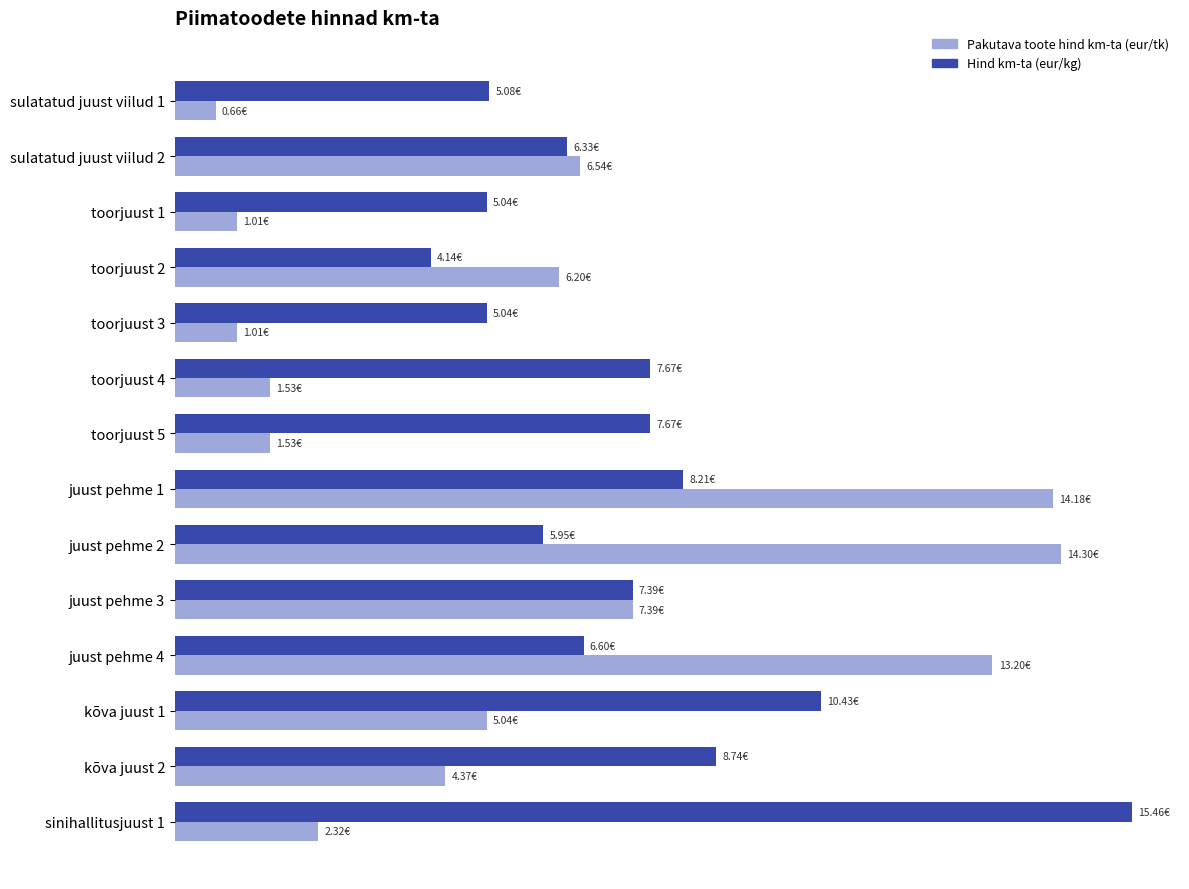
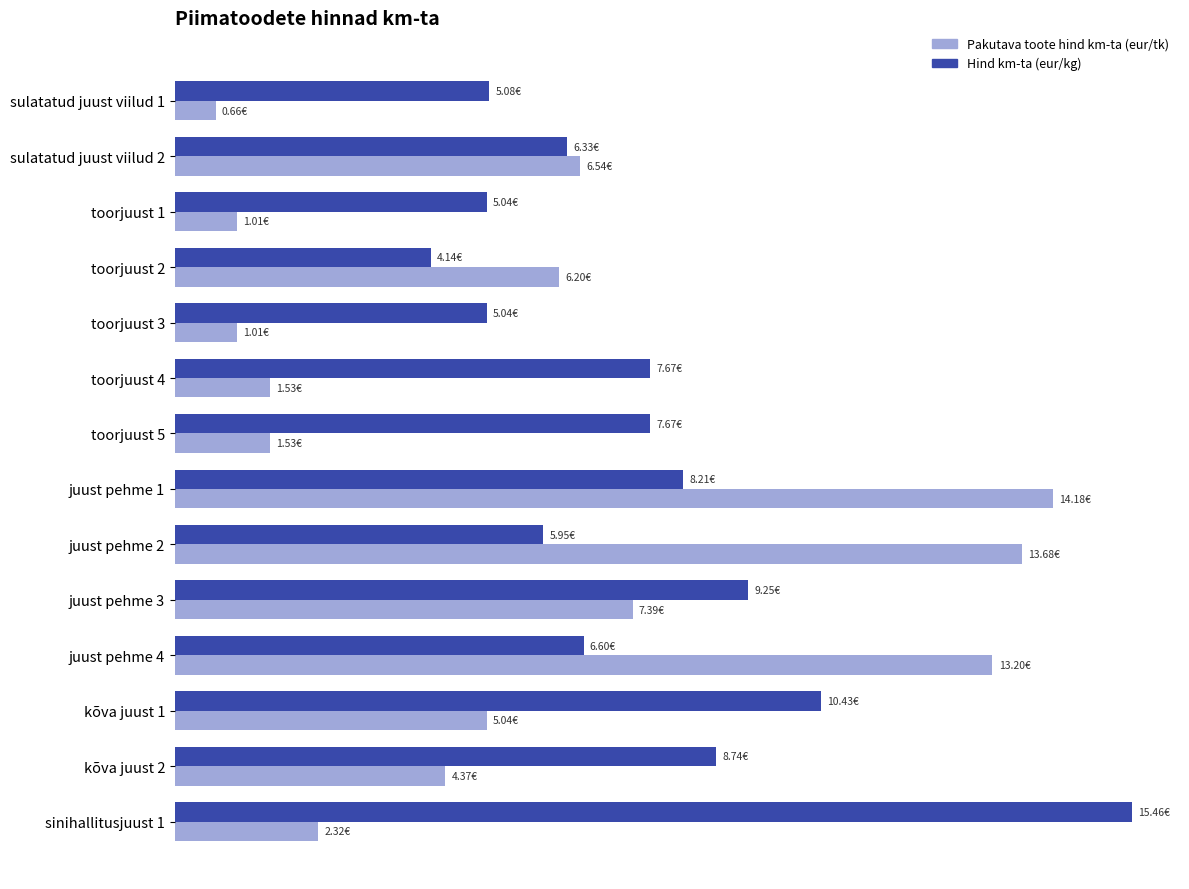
  {
    "Pakutava toote hind km-ta (eur/tk)": {
      "sulatatud juust viilud 1": "0.66€",
      "sulatatud juust viilud 2": "6.54€",
      "toorjuust 1": "1.01€",
      "toorjuust 2": "6.20€",
      "toorjuust 3": "1.01€",
      "toorjuust 4": "1.53€",
      "toorjuust 5": "1.53€",
      "juust pehme 1": "14.18€",
-     "juust pehme 2": "14.30€",
+     "juust pehme 2": "13.68€",
      "juust pehme 3": "7.39€",
      "juust pehme 4": "13.20€",
      "kõva juust 1": "5.04€",
      "kõva juust 2": "4.37€",
      "sinihallitusjuust 1": "2.32€"
    },
    "Hind km-ta (eur/kg)": {
      "sulatatud juust viilud 1": "5.08€",
      "sulatatud juust viilud 2": "6.33€",
      "toorjuust 1": "5.04€",
      "toorjuust 2": "4.14€",
      "toorjuust 3": "5.04€",
      "toorjuust 4": "7.67€",
      "toorjuust 5": "7.67€",
      "juust pehme 1": "8.21€",
      "juust pehme 2": "5.95€",
-     "juust pehme 3": "7.39€",
+     "juust pehme 3": "9.25€",
      "juust pehme 4": "6.60€",
      "kõva juust 1": "10.43€",
      "kõva juust 2": "8.74€",
      "sinihallitusjuust 1": "15.46€"
    }
  }
